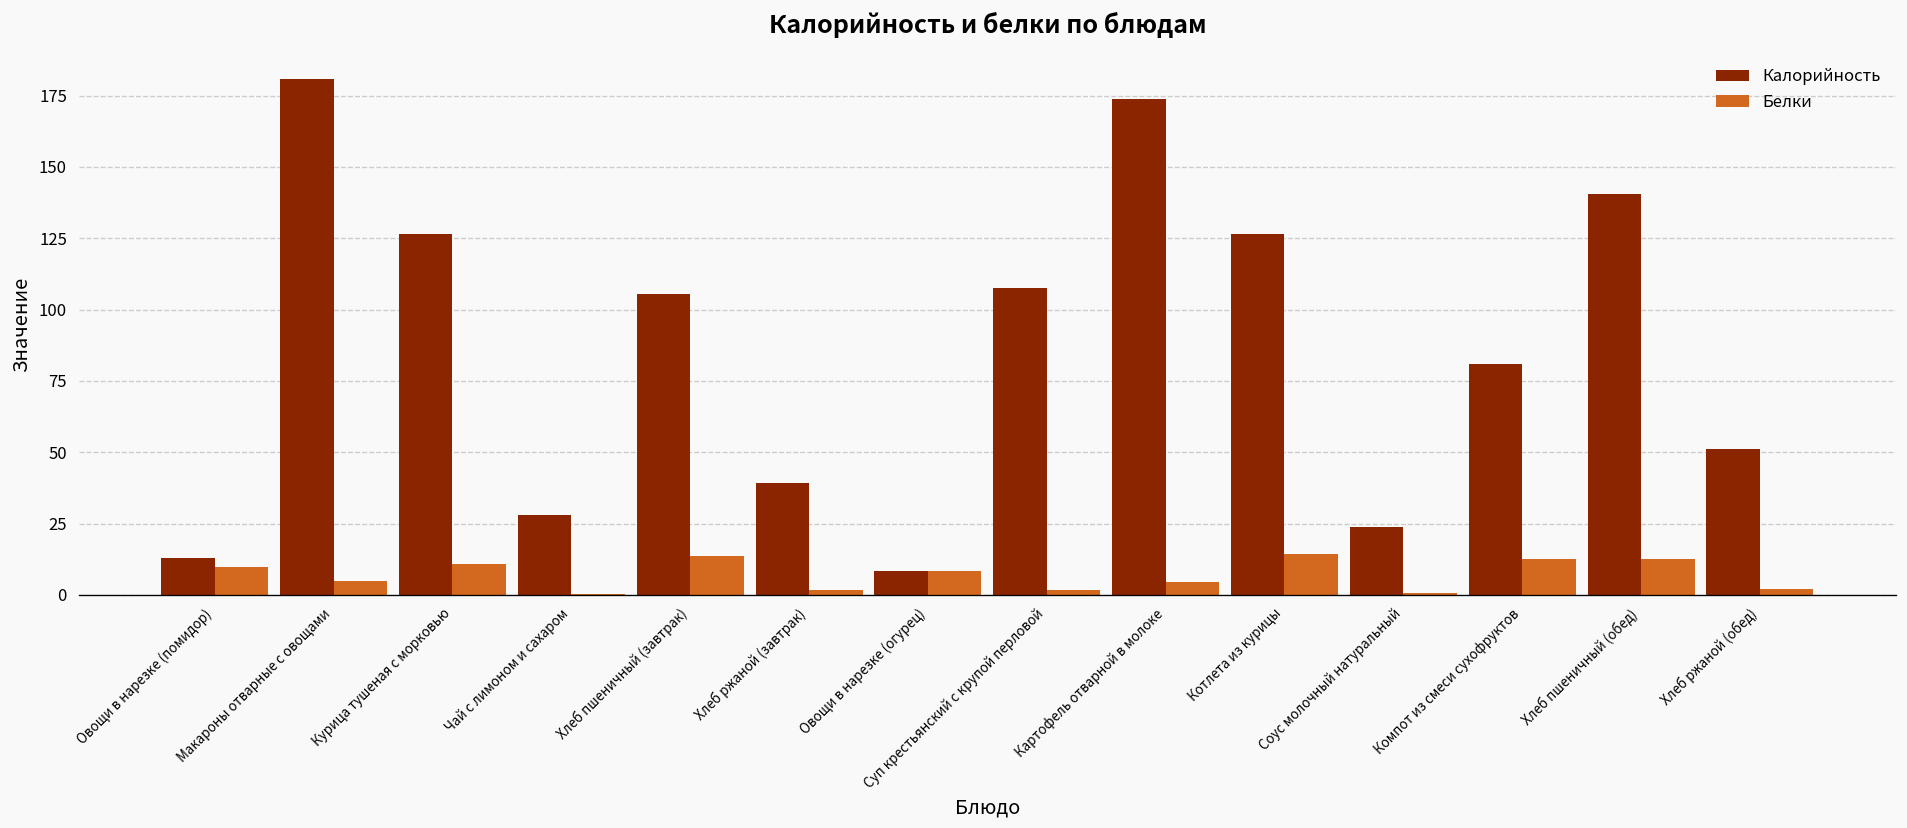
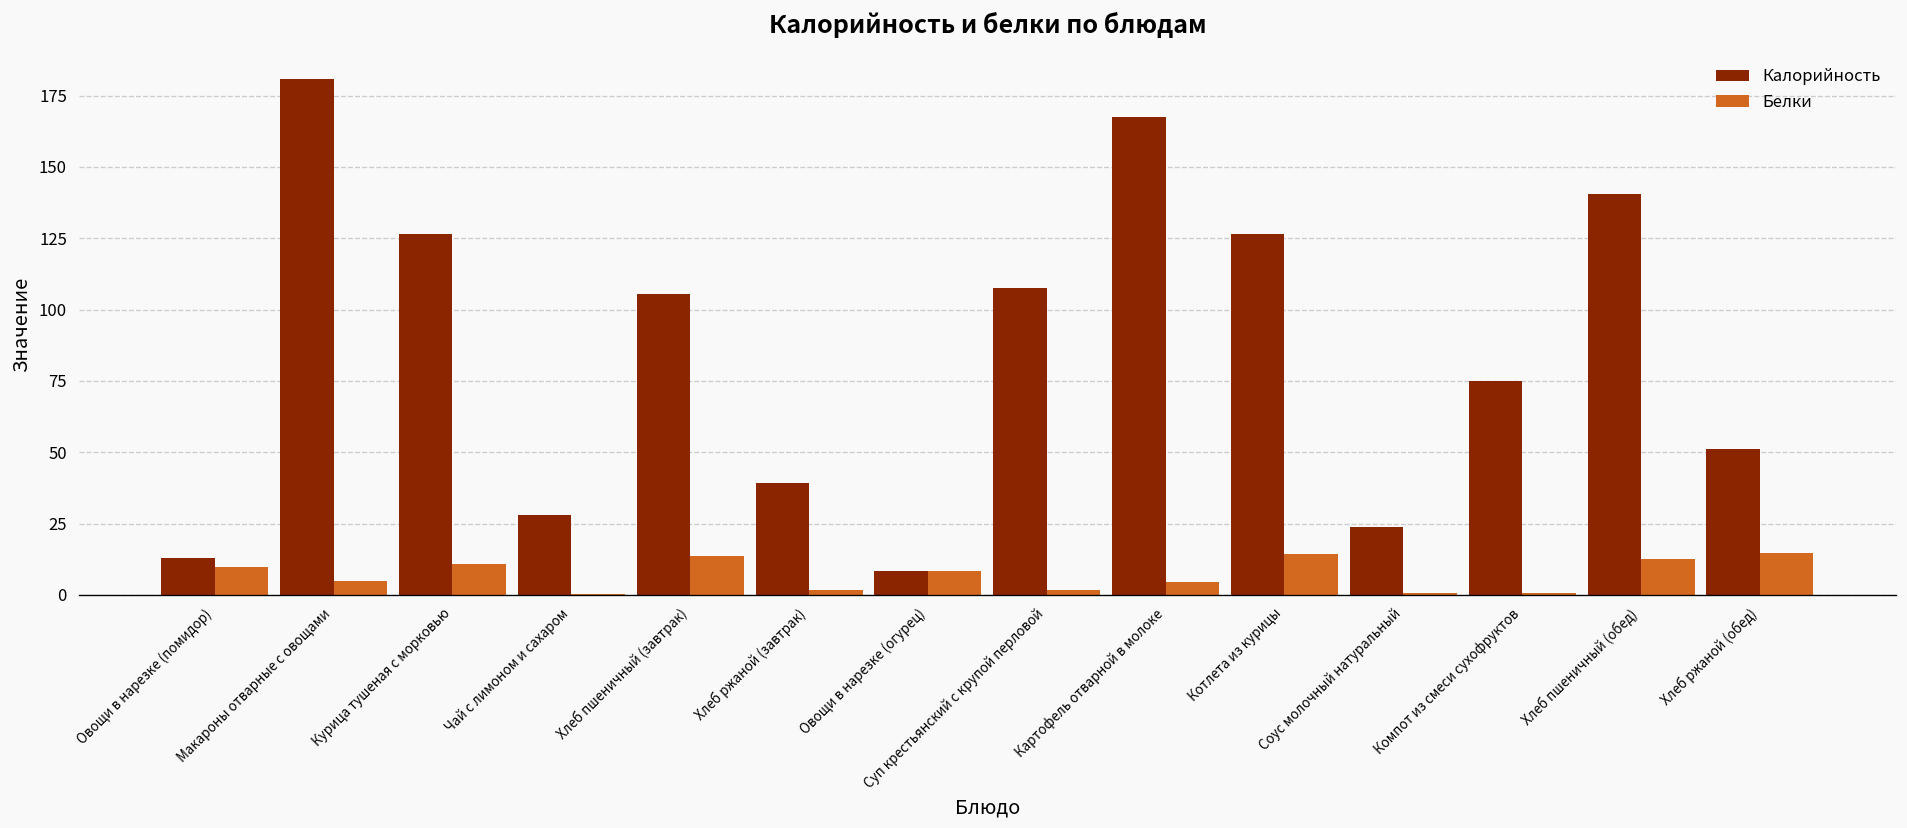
  {
    "Калорийность": {
      "Овощи в нарезке (помидор)": 13,
      "Макароны отварные с овощами": 181,
      "Курица тушеная с морковью": 126,
      "Чай с лимоном и сахаром": 28,
      "Хлеб пшеничный (завтрак)": 106,
      "Хлеб ржаной (завтрак)": 39,
      "Овощи в нарезке (огурец)": 9,
      "Суп крестьянский с крупой перловой": 108,
-     "Картофель отварной в молоке": 174,
+     "Картофель отварной в молоке": 167,
      "Котлета из курицы": 126,
      "Соус молочный натуральный": 24,
-     "Компот из смеси сухофруктов": 81,
+     "Компот из смеси сухофруктов": 75,
      "Хлеб пшеничный (обед)": 141,
      "Хлеб ржаной (обед)": 51
    },
    "Белки": {
      "Овощи в нарезке (помидор)": 10,
      "Макароны отварные с овощами": 5,
      "Курица тушеная с морковью": 11,
      "Хлеб пшеничный (завтрак)": 14,
      "Хлеб ржаной (завтрак)": 2,
      "Овощи в нарезке (огурец)": 8,
      "Суп крестьянский с крупой перловой": 2,
      "Картофель отварной в молоке": 5,
      "Котлета из курицы": 14,
-     "Компот из смеси сухофруктов": 12,
+     "Компот из смеси сухофруктов": 1,
      "Хлеб пшеничный (обед)": 12,
-     "Хлеб ржаной (обед)": 2
+     "Хлеб ржаной (обед)": 15
    }
  }
